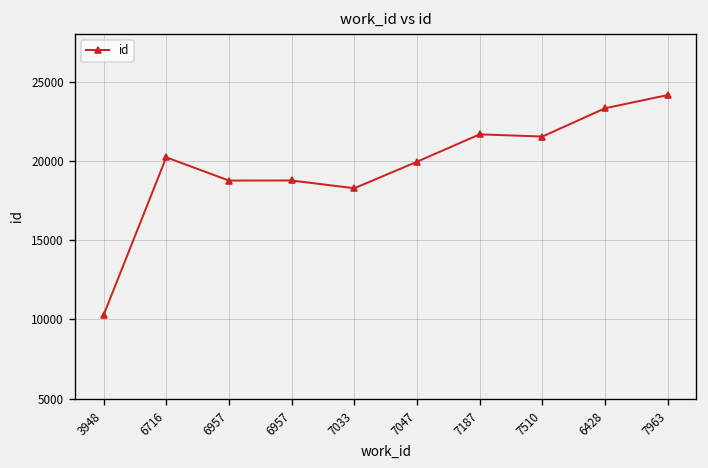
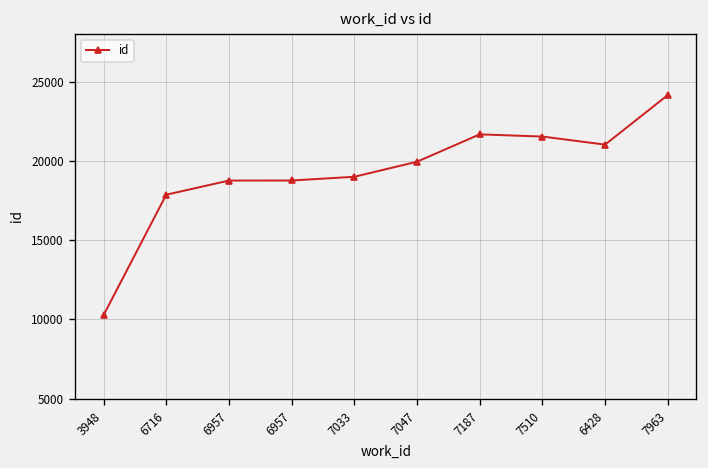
  {
    "3948": 10300,
-   "6716": 20200,
-   "7033": 18300,
+   "6716": 17900,
+   "7033": 19000,
    "7047": 19900,
    "7187": 21700,
    "7510": 21500,
-   "6428": 23300,
+   "6428": 21000,
    "7963": 24200
  }
